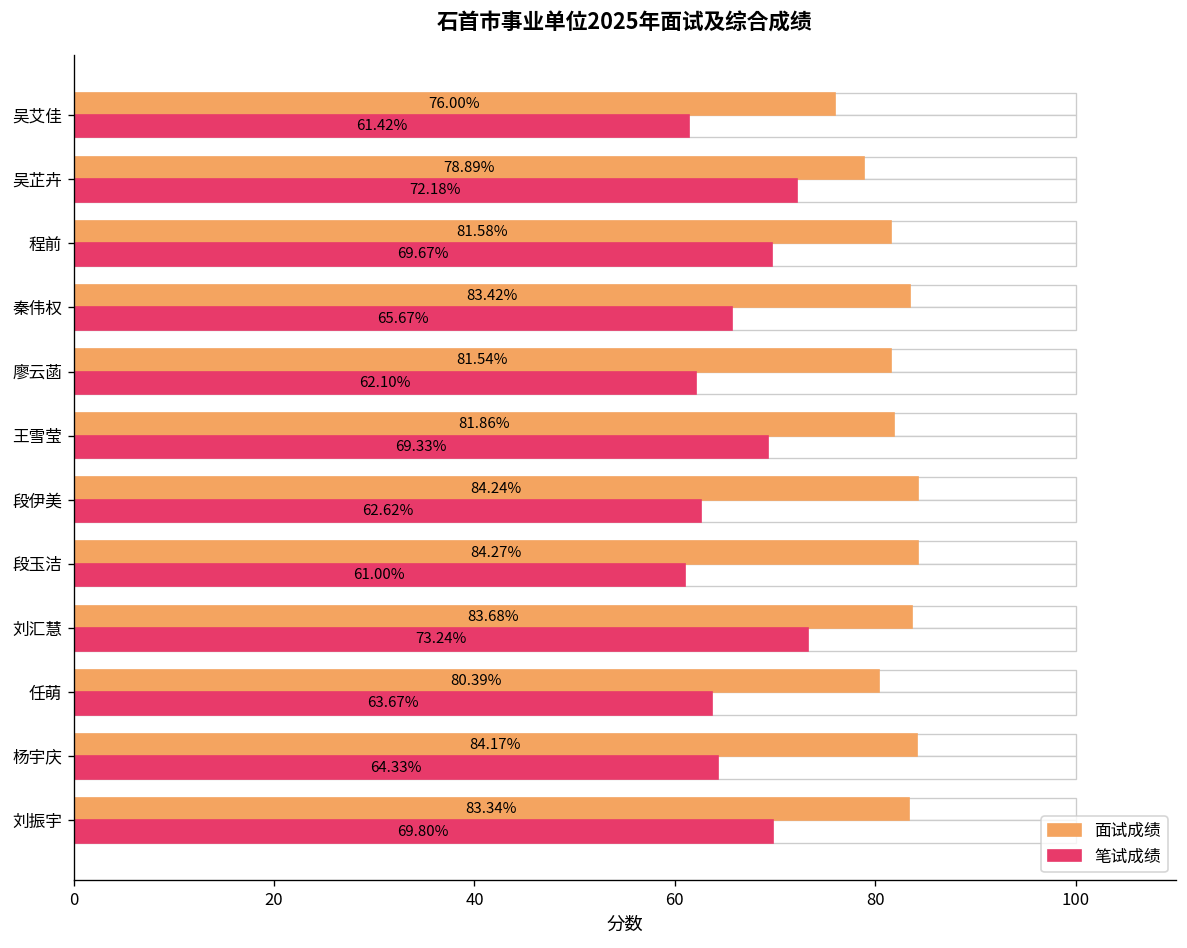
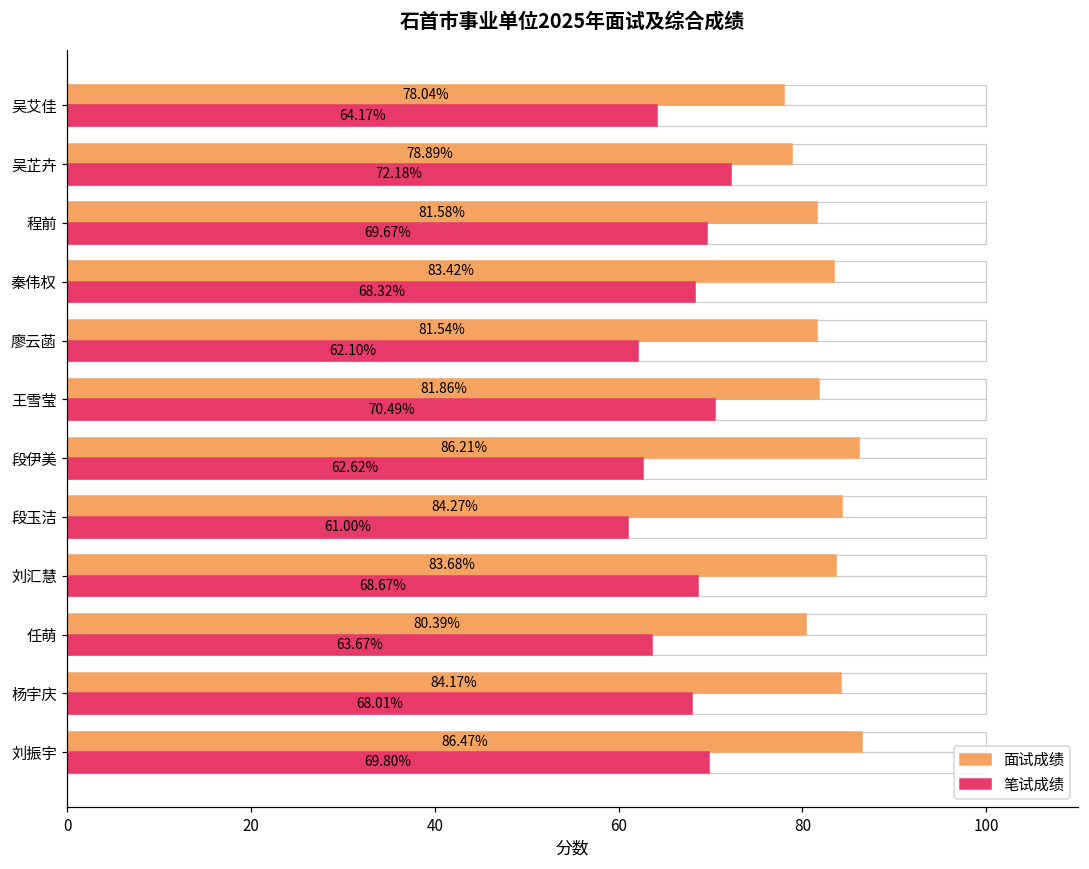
  {
    "面试成绩": {
-     "吴艾佳": "76.00%",
-     "段伊美": "84.24%",
-     "刘振宇": "83.34%"
+     "吴艾佳": "78.04%",
+     "段伊美": "86.21%",
+     "刘振宇": "86.47%"
    },
    "笔试成绩": {
-     "吴艾佳": "61.42%",
-     "秦伟权": "65.67%",
-     "王雪莹": "69.33%",
-     "刘汇慧": "73.24%",
-     "杨宇庆": "64.33%"
+     "吴艾佳": "64.17%",
+     "秦伟权": "68.32%",
+     "王雪莹": "70.49%",
+     "刘汇慧": "68.67%",
+     "杨宇庆": "68.01%"
    }
  }
